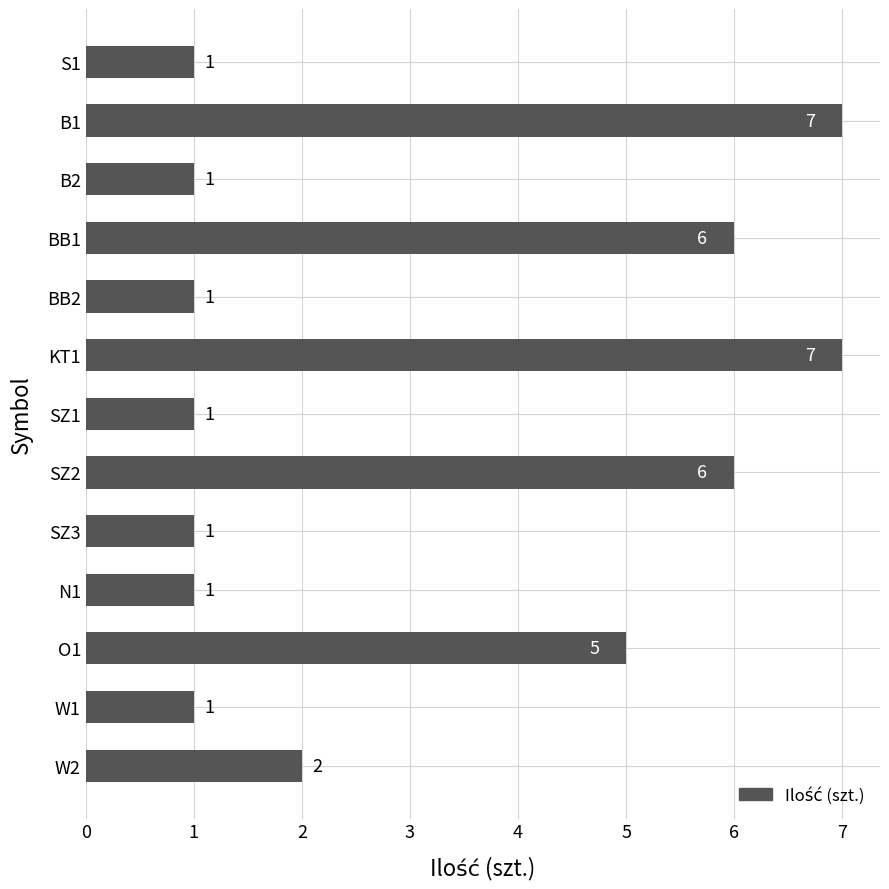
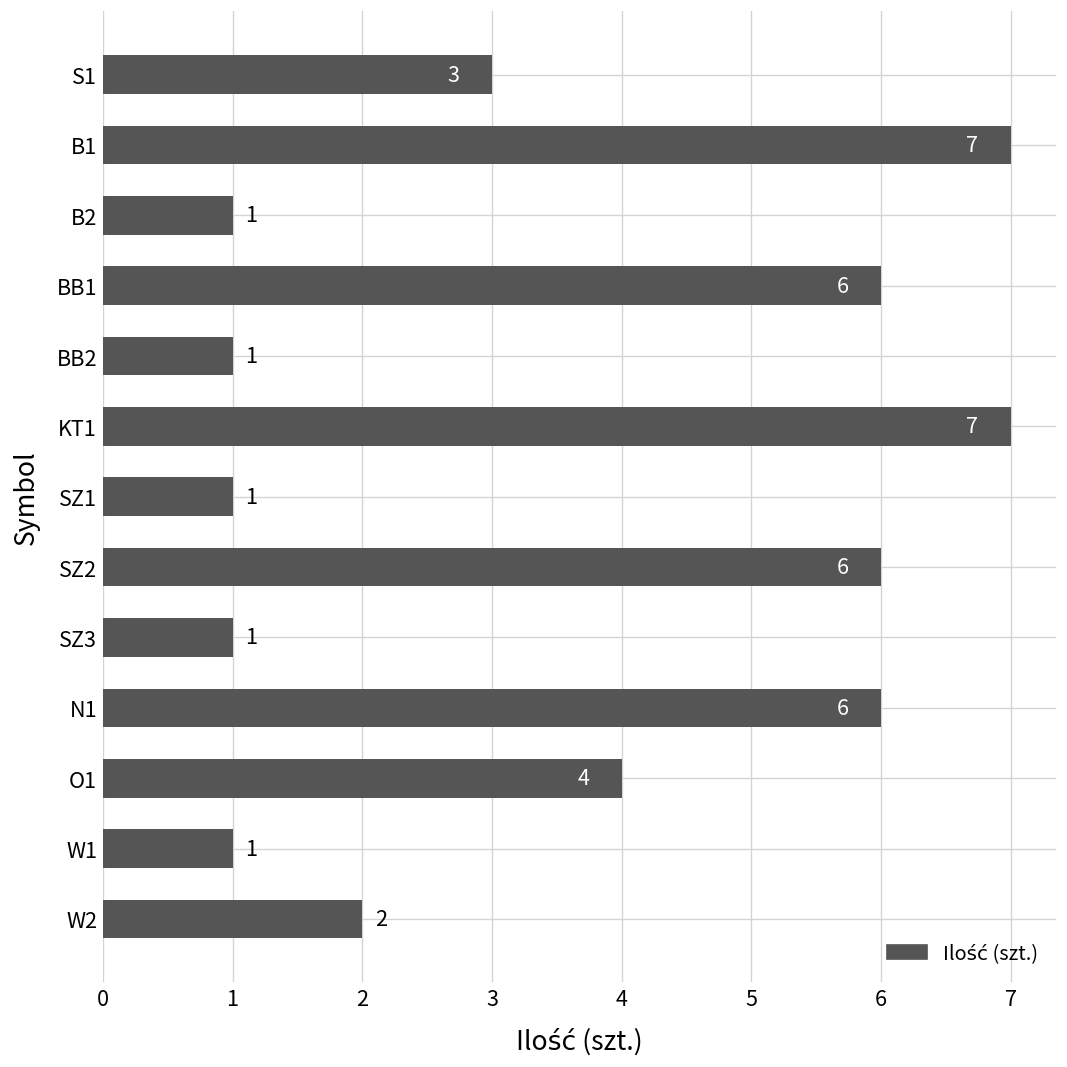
  {
-   "S1": 1,
+   "S1": 3,
    "B1": 7,
    "B2": 1,
    "BB1": 6,
    "BB2": 1,
    "KT1": 7,
    "SZ1": 1,
    "SZ2": 6,
    "SZ3": 1,
-   "N1": 1,
-   "O1": 5,
+   "N1": 6,
+   "O1": 4,
    "W1": 1,
    "W2": 2
  }
